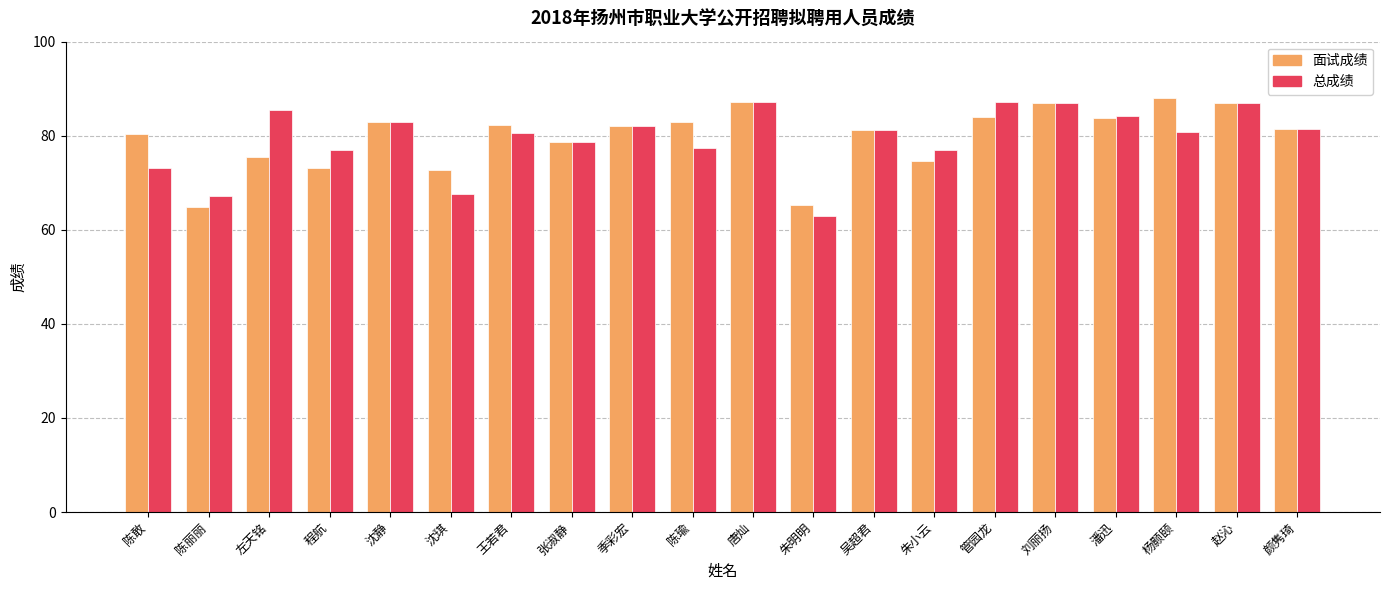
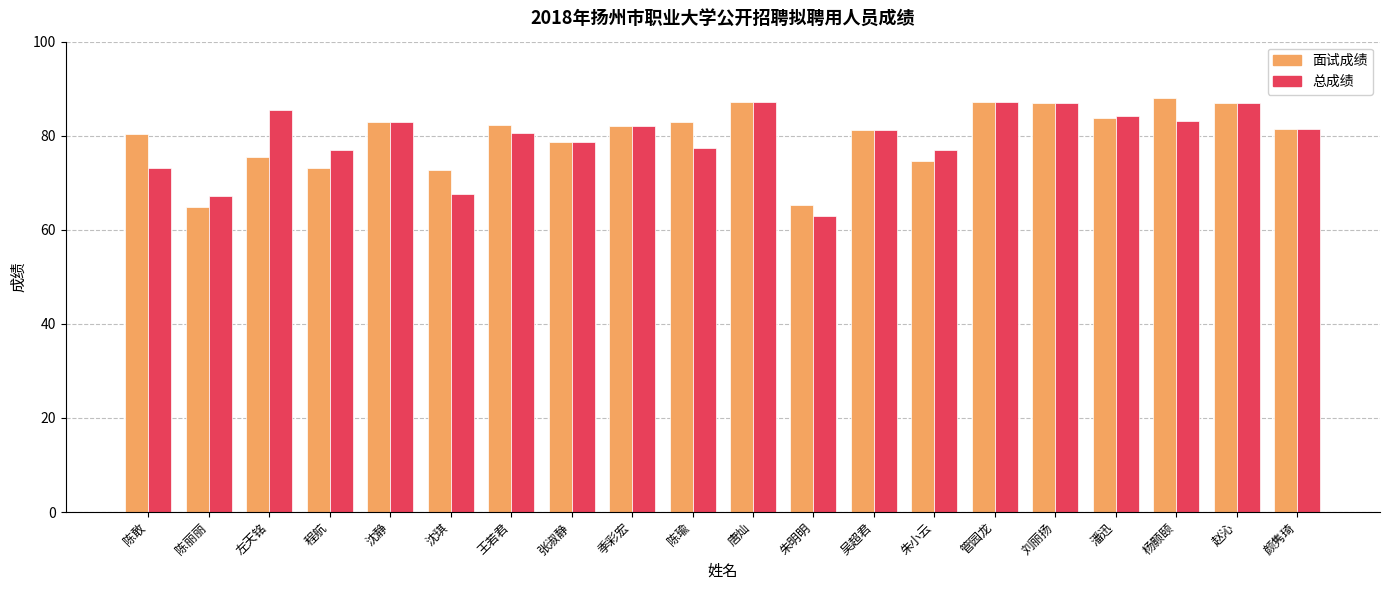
  {
    "面试成绩": {
      "陈敢": 80,
      "陈丽丽": 65,
      "左天铭": 76,
      "程航": 73,
      "沈静": 83,
      "沈琪": 73,
      "王若君": 82,
      "张淑静": 79,
      "季彩宏": 82,
      "陈瑜": 83,
      "唐灿": 87,
      "朱明明": 65,
      "吴超君": 81,
      "朱小云": 75,
-     "管园龙": 84,
+     "管园龙": 87,
      "刘丽扬": 87,
      "潘迅": 84,
      "杨颢颐": 88,
      "赵沁": 87,
      "颜隽琦": 81
    },
    "总成绩": {
      "陈敢": 73,
      "陈丽丽": 67,
      "左天铭": 85,
      "程航": 77,
      "沈静": 83,
      "沈琪": 68,
      "王若君": 81,
      "张淑静": 79,
      "季彩宏": 82,
      "陈瑜": 77,
      "唐灿": 87,
      "朱明明": 63,
      "吴超君": 81,
      "朱小云": 77,
      "管园龙": 87,
      "刘丽扬": 87,
      "潘迅": 84,
-     "杨颢颐": 81,
+     "杨颢颐": 83,
      "赵沁": 87,
      "颜隽琦": 81
    }
  }
